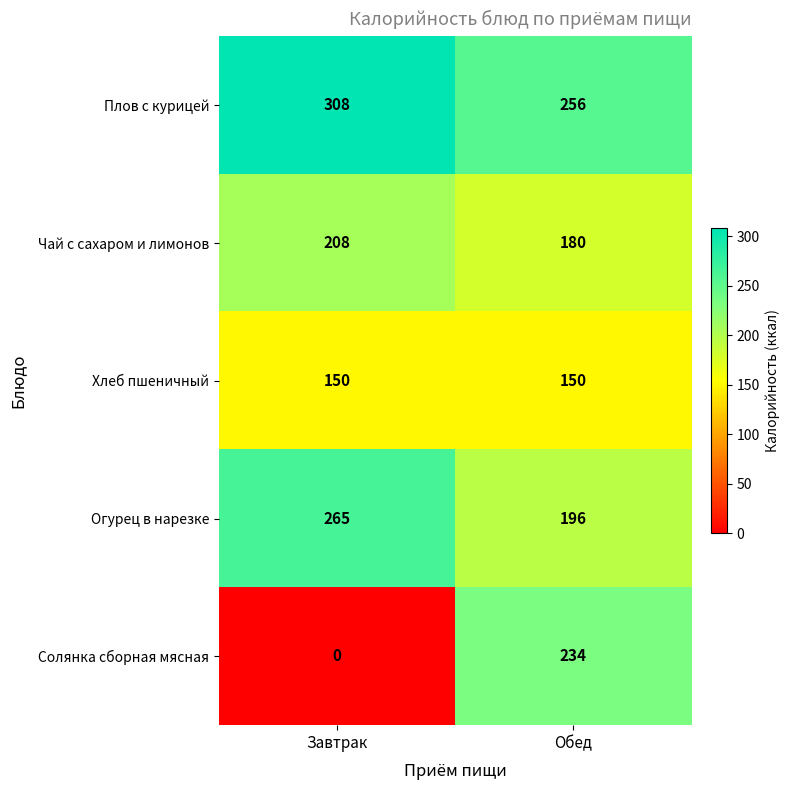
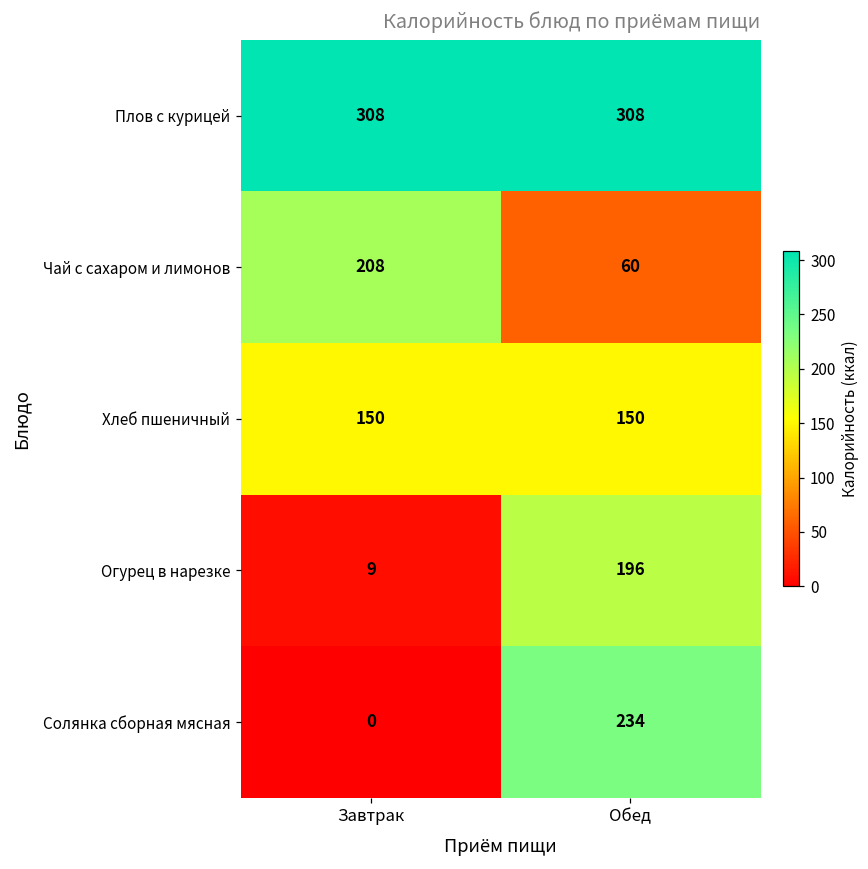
  {
    "Плов с курицей": {
      "Завтрак": 308,
-     "Обед": 256
+     "Обед": 308
    },
    "Чай с сахаром и лимонов": {
      "Завтрак": 208,
-     "Обед": 180
+     "Обед": 60
    },
    "Хлеб пшеничный": {
      "Завтрак": 150,
      "Обед": 150
    },
    "Огурец в нарезке": {
-     "Завтрак": 265,
+     "Завтрак": 9,
      "Обед": 196
    },
    "Солянка сборная мясная": {
      "Завтрак": 0,
      "Обед": 234
    }
  }
